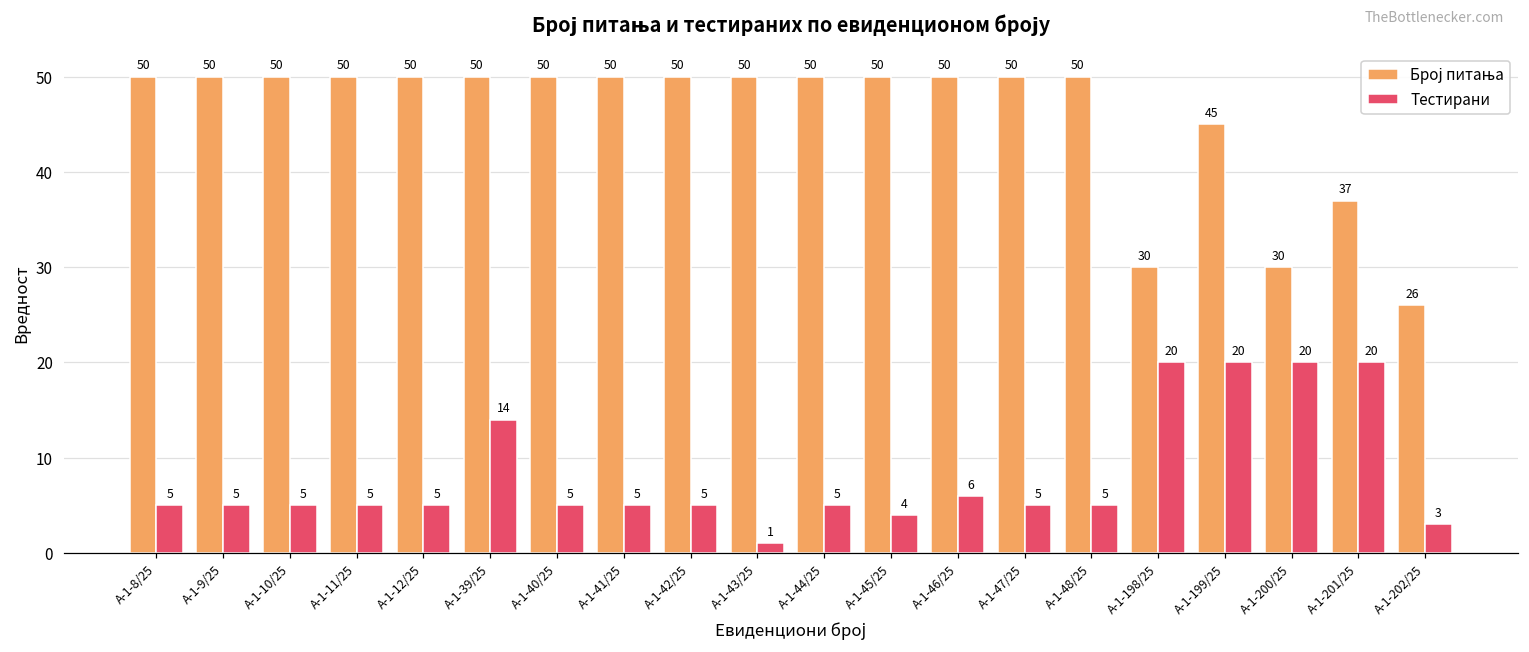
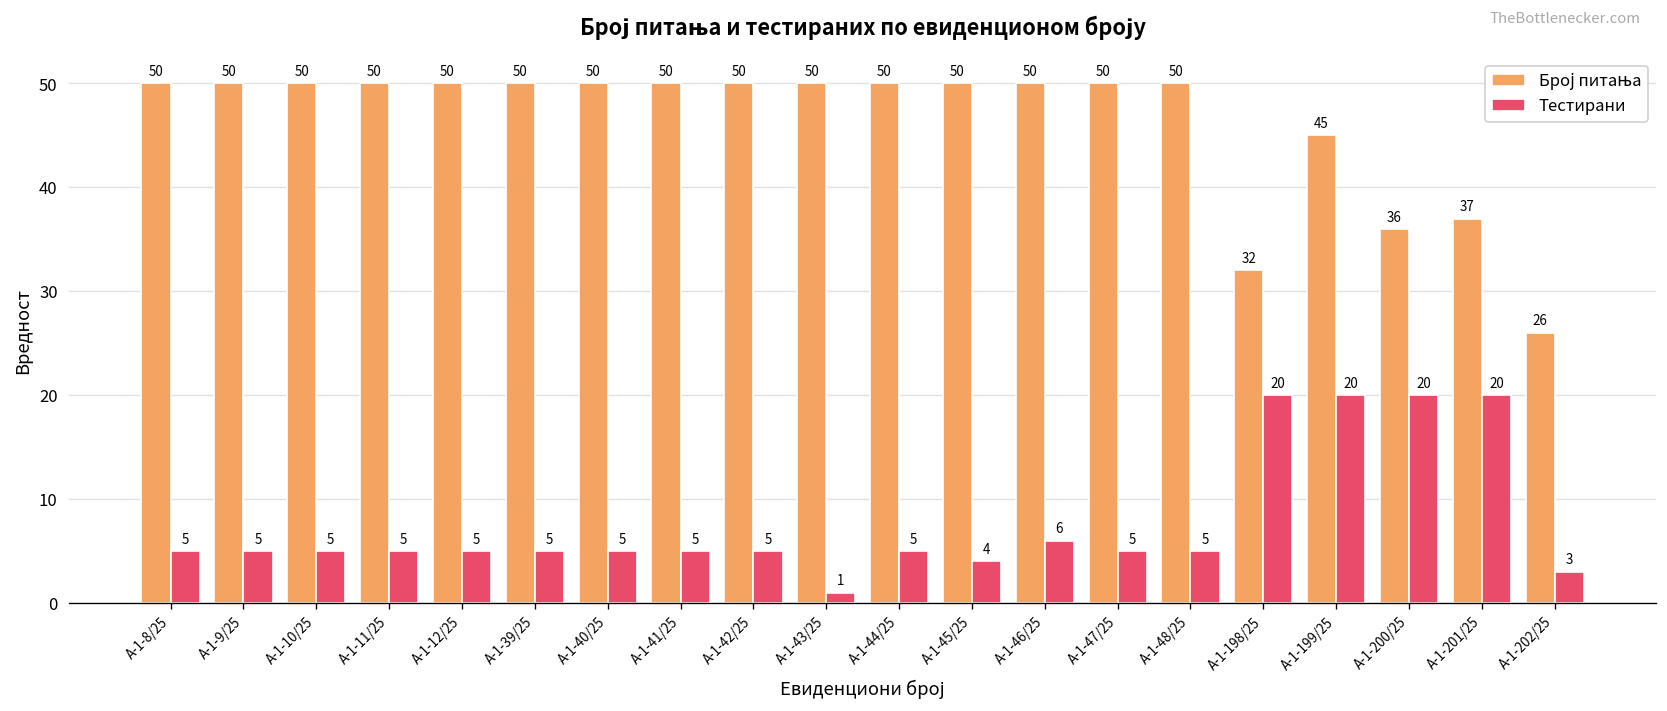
  {
    "Број питања": {
      "А-1-8/25": 50,
      "А-1-9/25": 50,
      "А-1-10/25": 50,
      "А-1-11/25": 50,
      "А-1-12/25": 50,
      "А-1-39/25": 50,
      "А-1-40/25": 50,
      "А-1-41/25": 50,
      "А-1-42/25": 50,
      "А-1-43/25": 50,
      "А-1-44/25": 50,
      "А-1-45/25": 50,
      "А-1-46/25": 50,
      "А-1-47/25": 50,
      "А-1-48/25": 50,
-     "А-1-198/25": 30,
+     "А-1-198/25": 32,
      "А-1-199/25": 45,
-     "А-1-200/25": 30,
+     "А-1-200/25": 36,
      "А-1-201/25": 37,
      "А-1-202/25": 26
    },
    "Тестирани": {
      "А-1-8/25": 5,
      "А-1-9/25": 5,
      "А-1-10/25": 5,
      "А-1-11/25": 5,
      "А-1-12/25": 5,
-     "А-1-39/25": 14,
+     "А-1-39/25": 5,
      "А-1-40/25": 5,
      "А-1-41/25": 5,
      "А-1-42/25": 5,
      "А-1-43/25": 1,
      "А-1-44/25": 5,
      "А-1-45/25": 4,
      "А-1-46/25": 6,
      "А-1-47/25": 5,
      "А-1-48/25": 5,
      "А-1-198/25": 20,
      "А-1-199/25": 20,
      "А-1-200/25": 20,
      "А-1-201/25": 20,
      "А-1-202/25": 3
    }
  }
